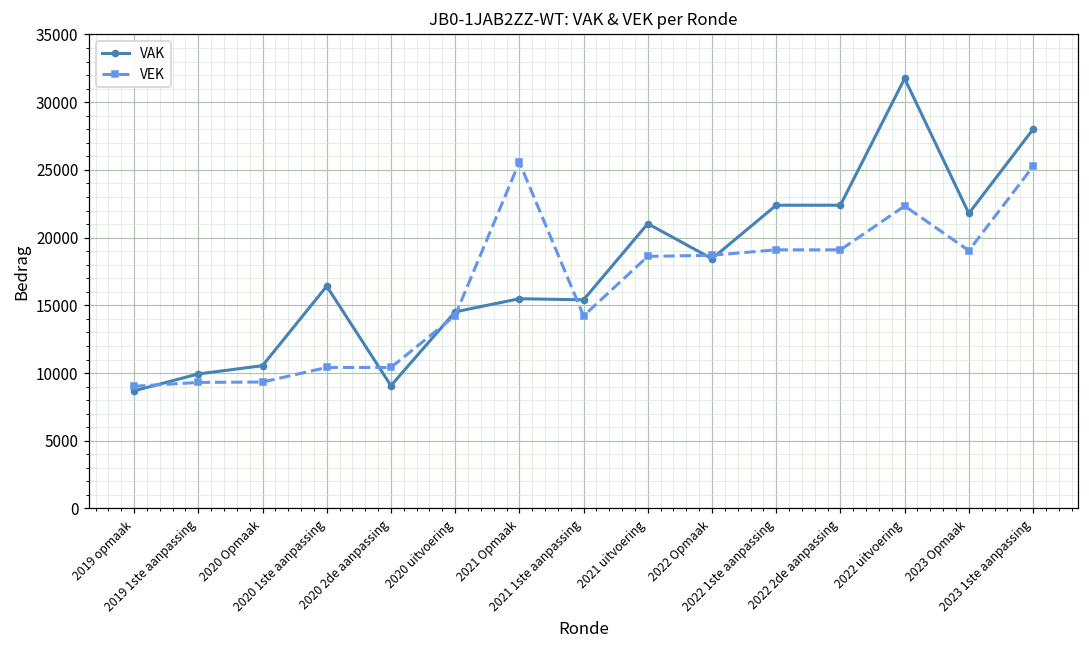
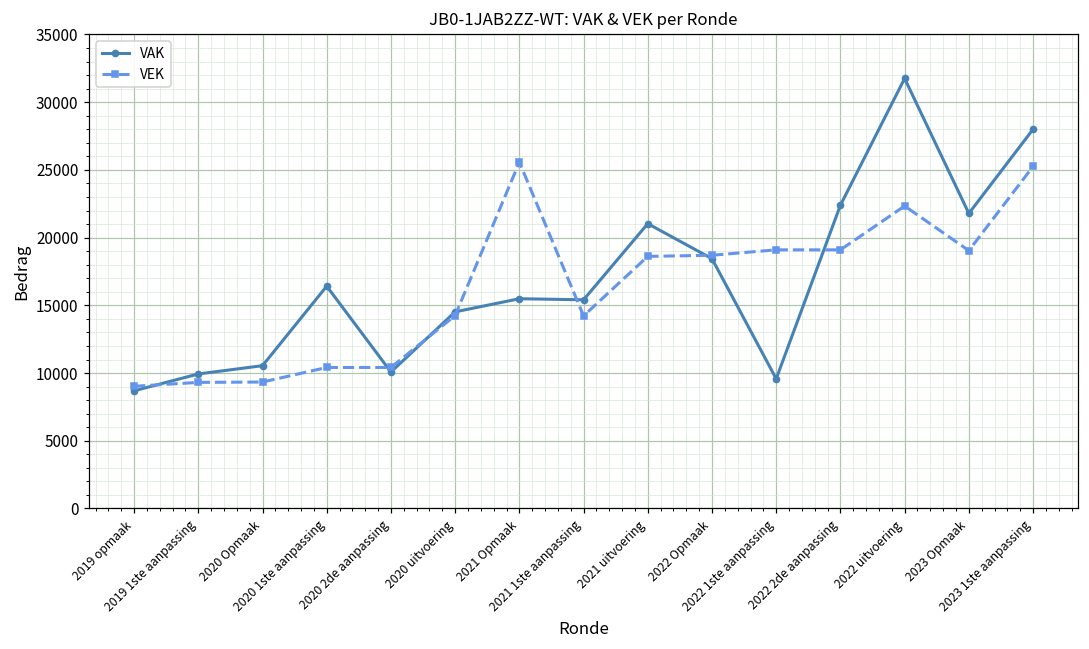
  {
    "VAK": {
      "2019 opmaak": 8700,
      "2019 1ste aanpassing": 9900,
      "2020 Opmaak": 10500,
      "2020 1ste aanpassing": 16400,
-     "2020 2de aanpassing": 9100,
+     "2020 2de aanpassing": 10100,
      "2020 uitvoering": 14500,
      "2021 Opmaak": 15500,
      "2021 1ste aanpassing": 15400,
      "2021 uitvoering": 21000,
      "2022 Opmaak": 18400,
-     "2022 1ste aanpassing": 22400,
+     "2022 1ste aanpassing": 9600,
      "2022 2de aanpassing": 22400,
      "2022 uitvoering": 31800,
      "2023 Opmaak": 21800,
      "2023 1ste aanpassing": 28000
    },
    "VEK": {
      "2019 opmaak": 9000,
      "2019 1ste aanpassing": 9300,
      "2020 Opmaak": 9300,
      "2020 1ste aanpassing": 10400,
      "2020 2de aanpassing": 10400,
      "2020 uitvoering": 14200,
      "2021 Opmaak": 25600,
      "2021 1ste aanpassing": 14200,
      "2021 uitvoering": 18600,
      "2022 Opmaak": 18700,
      "2022 1ste aanpassing": 19100,
      "2022 2de aanpassing": 19100,
      "2022 uitvoering": 22300,
      "2023 Opmaak": 19000,
      "2023 1ste aanpassing": 25300
    }
  }
